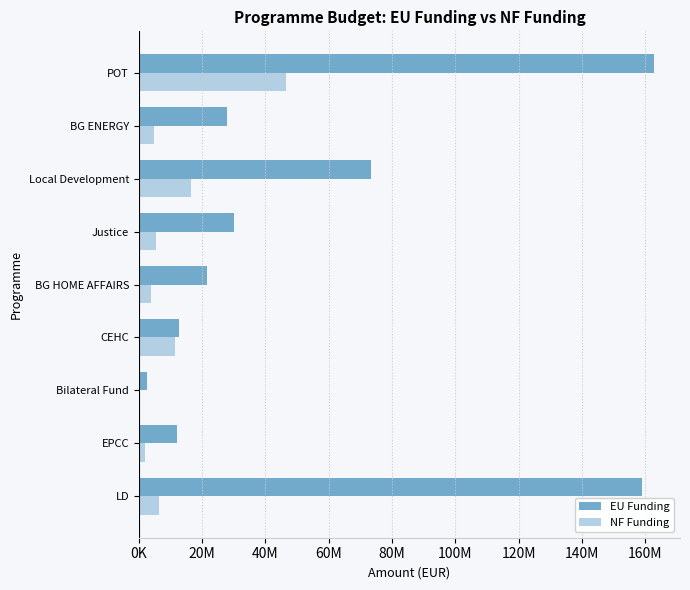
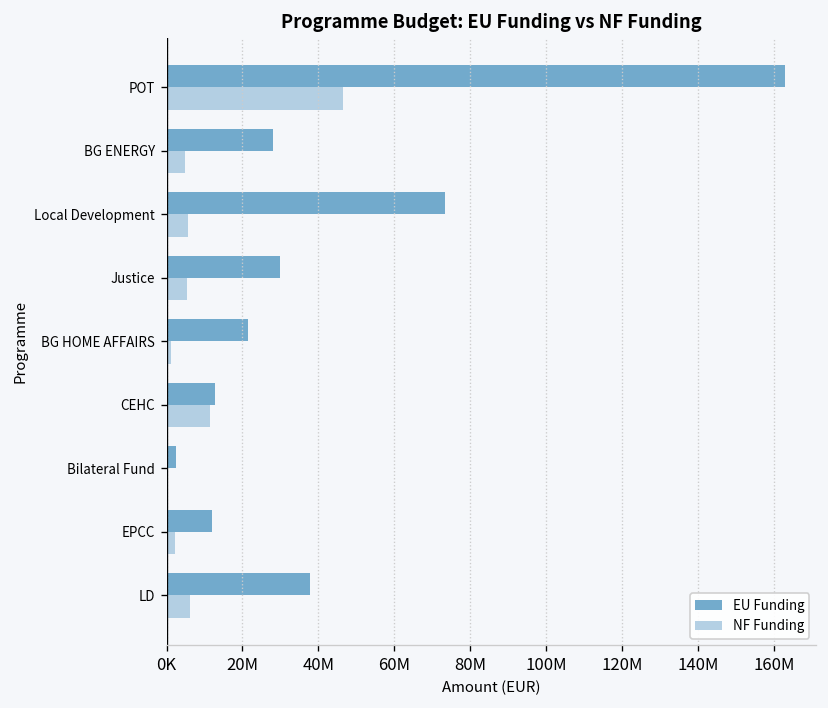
  {
    "EU Funding": {
      "POT": 163000000,
      "BG ENERGY": 28000000,
      "Local Development": 73000000,
      "Justice": 30000000,
      "BG HOME AFFAIRS": 21000000,
      "CEHC": 13000000,
      "Bilateral Fund": 3000000,
      "EPCC": 12000000,
-     "LD": 159000000
+     "LD": 38000000
    },
    "NF Funding": {
      "POT": 47000000,
      "BG ENERGY": 5000000,
-     "Local Development": 16000000,
+     "Local Development": 6000000,
      "Justice": 5000000,
-     "BG HOME AFFAIRS": 4000000,
+     "BG HOME AFFAIRS": 1000000,
      "CEHC": 11000000,
      "Bilateral Fund": 0,
      "EPCC": 2000000,
      "LD": 6000000
    }
  }
